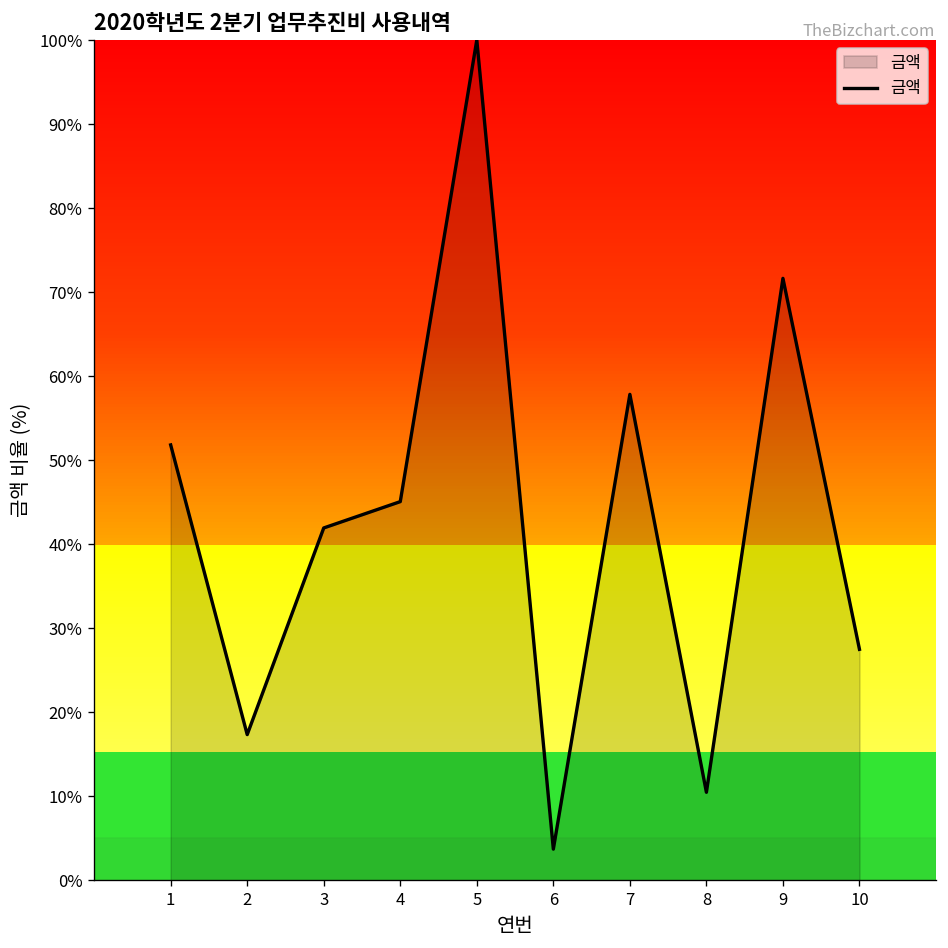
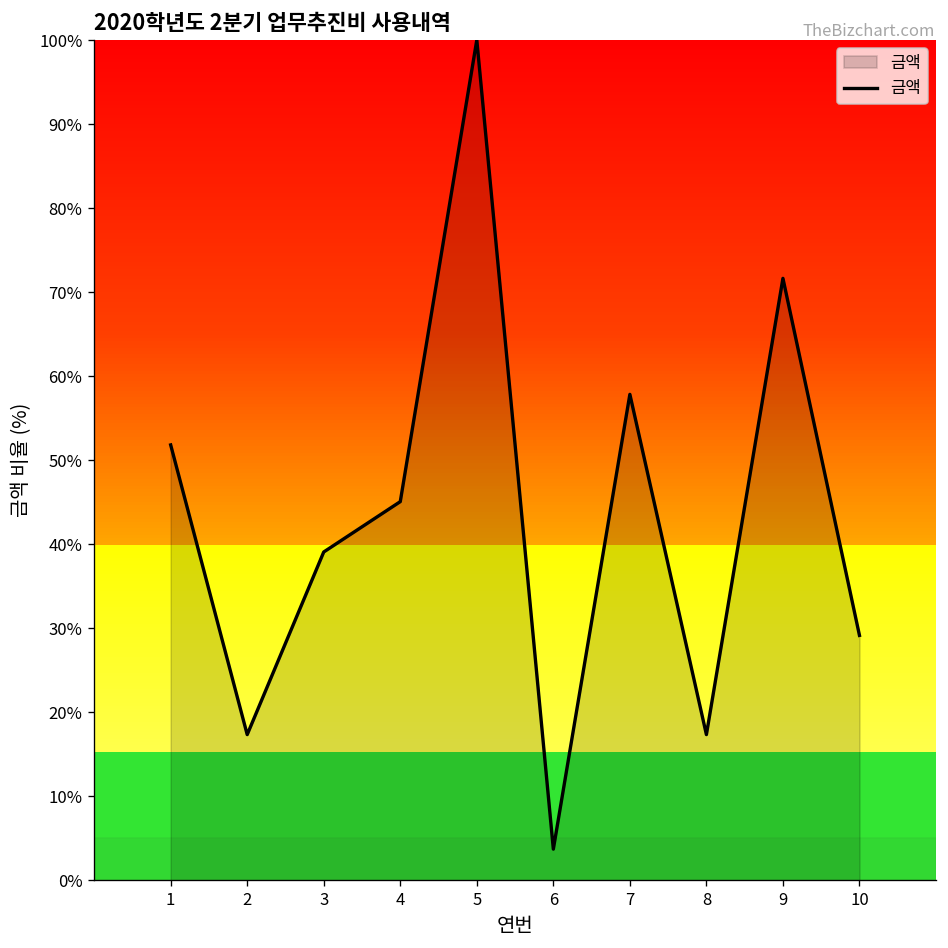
  {
    "1": "52%",
    "2": "17%",
-   "3": "42%",
+   "3": "39%",
    "4": "45%",
    "5": "100%",
    "7": "58%",
-   "8": "10%",
+   "8": "17%",
    "9": "72%",
-   "10": "28%"
+   "10": "29%"
  }
